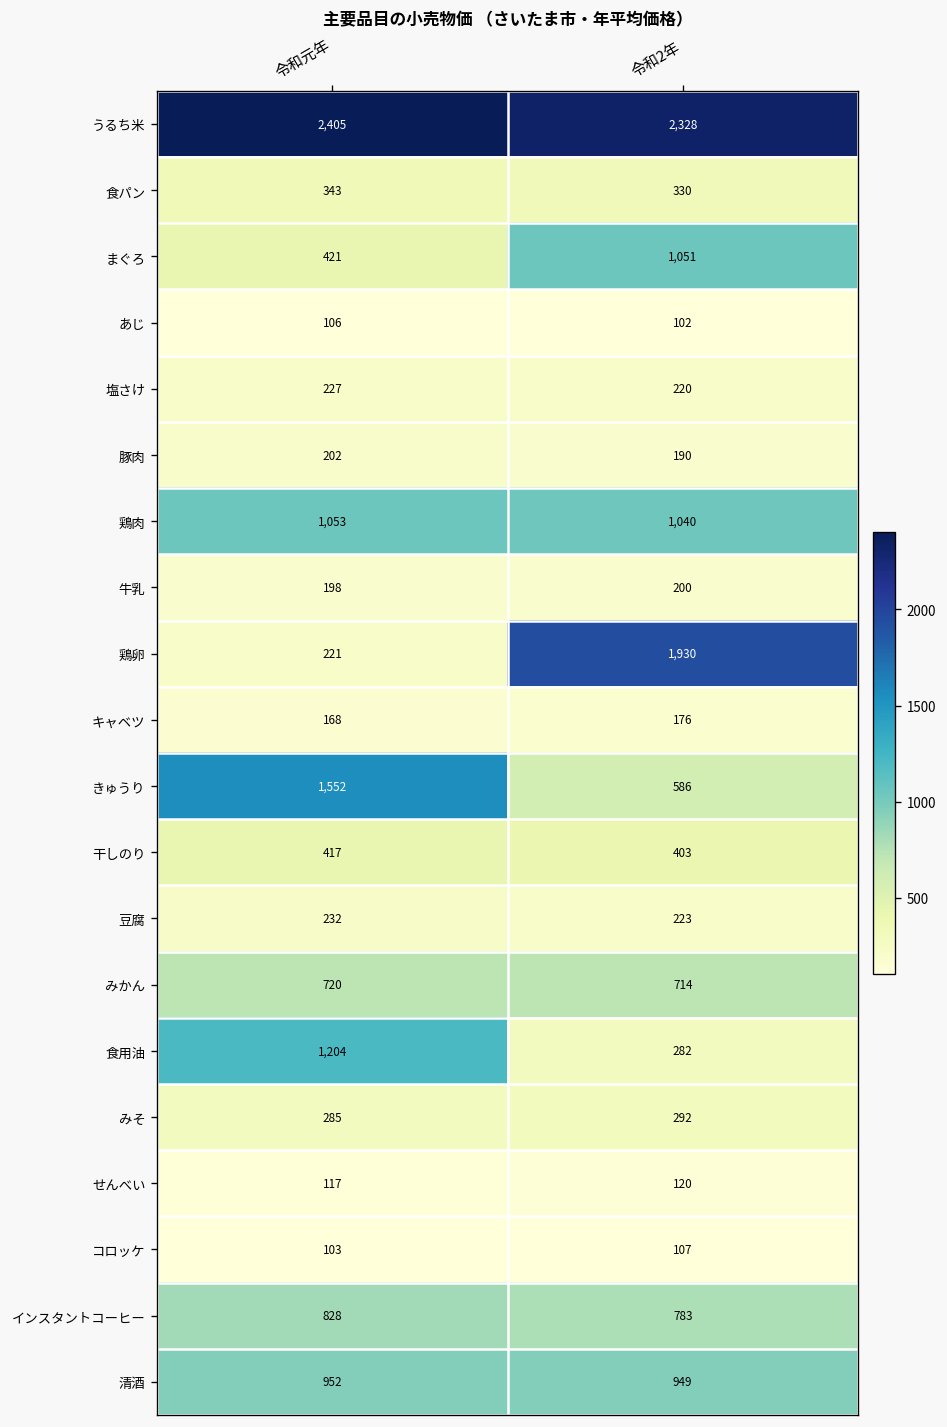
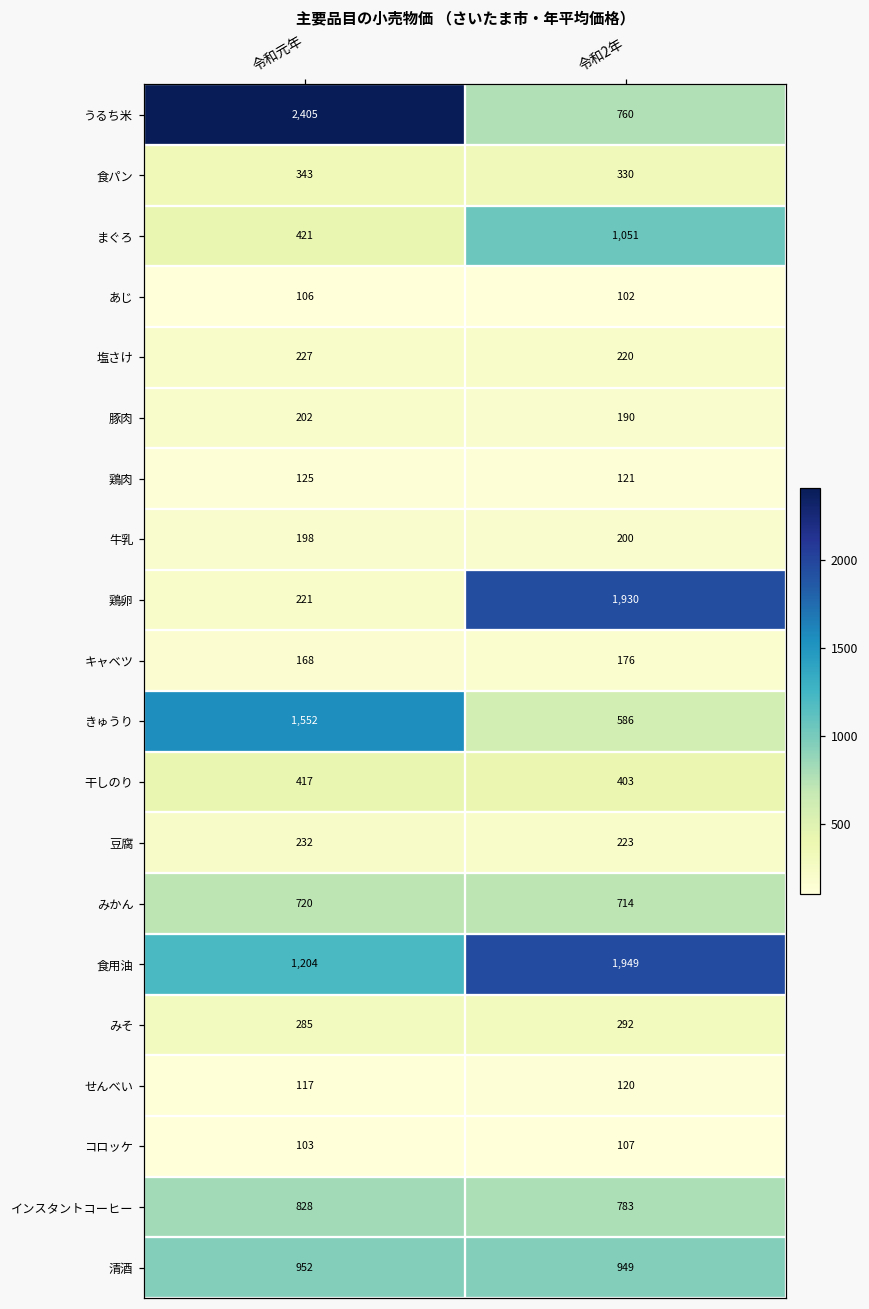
  {
    "うるち米": {
      "令和元年": "2,405",
-     "令和2年": "2,328"
+     "令和2年": "760"
    },
    "食パン": {
      "令和元年": "343",
      "令和2年": "330"
    },
    "まぐろ": {
      "令和元年": "421",
      "令和2年": "1,051"
    },
    "あじ": {
      "令和元年": "106",
      "令和2年": "102"
    },
    "塩さけ": {
      "令和元年": "227",
      "令和2年": "220"
    },
    "豚肉": {
      "令和元年": "202",
      "令和2年": "190"
    },
    "鶏肉": {
-     "令和元年": "1,053",
-     "令和2年": "1,040"
+     "令和元年": "125",
+     "令和2年": "121"
    },
    "牛乳": {
      "令和元年": "198",
      "令和2年": "200"
    },
    "鶏卵": {
      "令和元年": "221",
      "令和2年": "1,930"
    },
    "キャベツ": {
      "令和元年": "168",
      "令和2年": "176"
    },
    "きゅうり": {
      "令和元年": "1,552",
      "令和2年": "586"
    },
    "干しのり": {
      "令和元年": "417",
      "令和2年": "403"
    },
    "豆腐": {
      "令和元年": "232",
      "令和2年": "223"
    },
    "みかん": {
      "令和元年": "720",
      "令和2年": "714"
    },
    "食用油": {
      "令和元年": "1,204",
-     "令和2年": "282"
+     "令和2年": "1,949"
    },
    "みそ": {
      "令和元年": "285",
      "令和2年": "292"
    },
    "せんべい": {
      "令和元年": "117",
      "令和2年": "120"
    },
    "コロッケ": {
      "令和元年": "103",
      "令和2年": "107"
    },
    "インスタントコーヒー": {
      "令和元年": "828",
      "令和2年": "783"
    },
    "清酒": {
      "令和元年": "952",
      "令和2年": "949"
    }
  }
